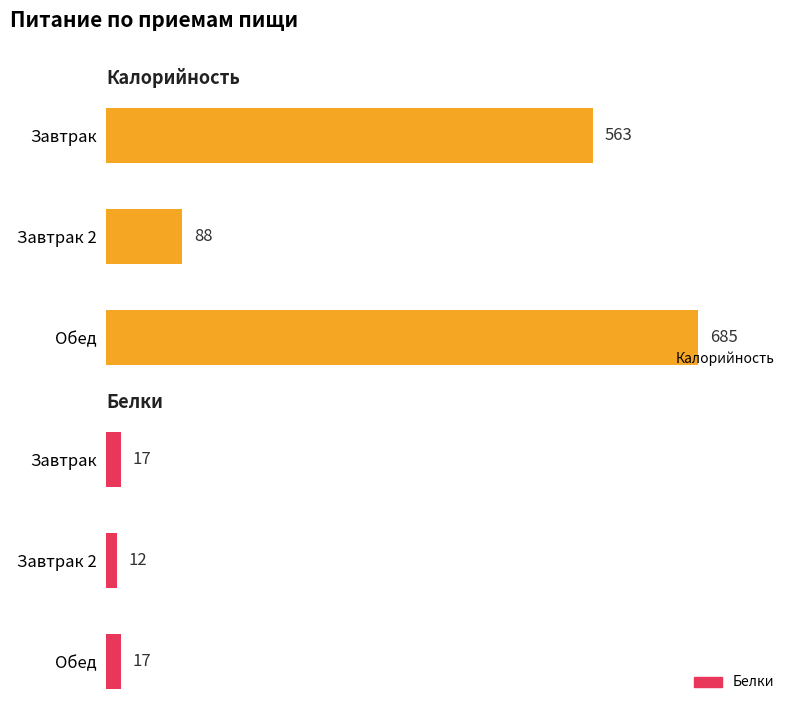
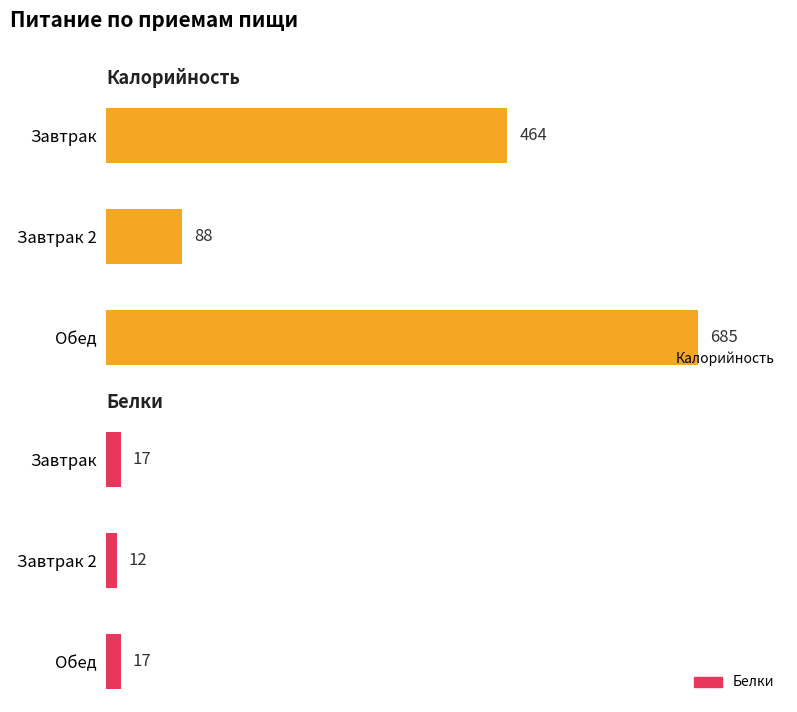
  {
    "Калорийность": {
-     "Завтрак": 563,
+     "Завтрак": 464,
      "Завтрак 2": 88,
      "Обед": 685
    },
    "Белки": {
      "Завтрак": 17,
      "Завтрак 2": 12,
      "Обед": 17
    }
  }
